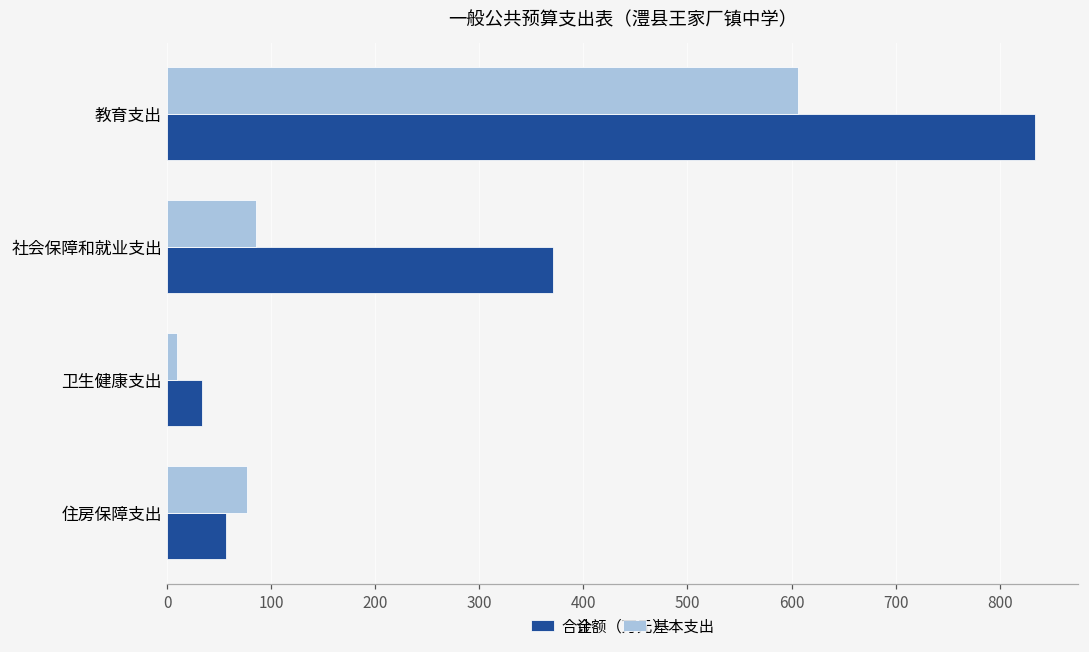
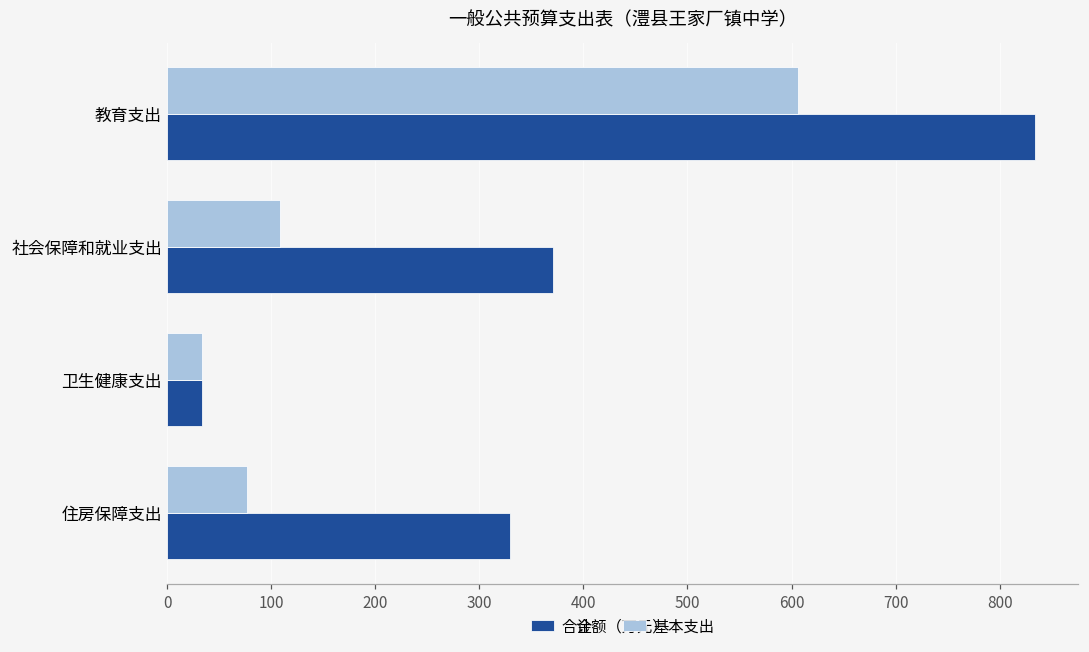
  {
    "合计": {
      "教育支出": 830,
      "社会保障和就业支出": 370,
      "卫生健康支出": 30,
-     "住房保障支出": 60
+     "住房保障支出": 330
    },
    "基本支出": {
      "教育支出": 610,
-     "社会保障和就业支出": 90,
-     "卫生健康支出": 10,
+     "社会保障和就业支出": 110,
+     "卫生健康支出": 30,
      "住房保障支出": 80
    }
  }
